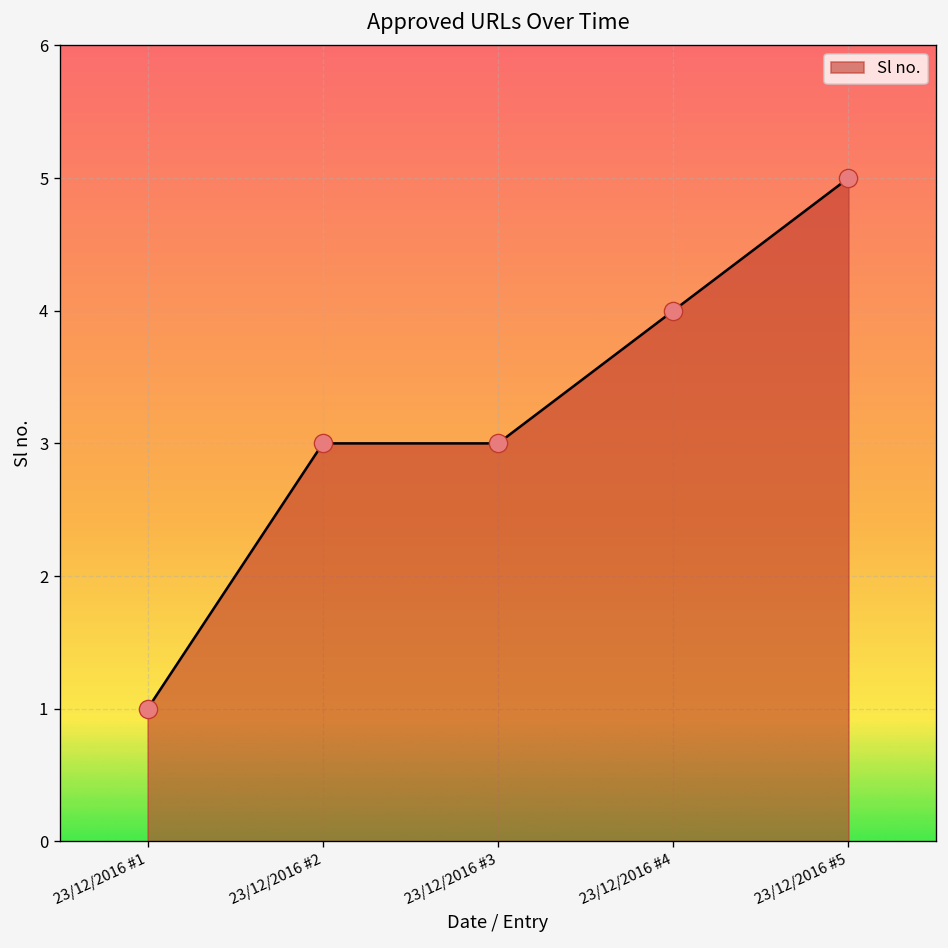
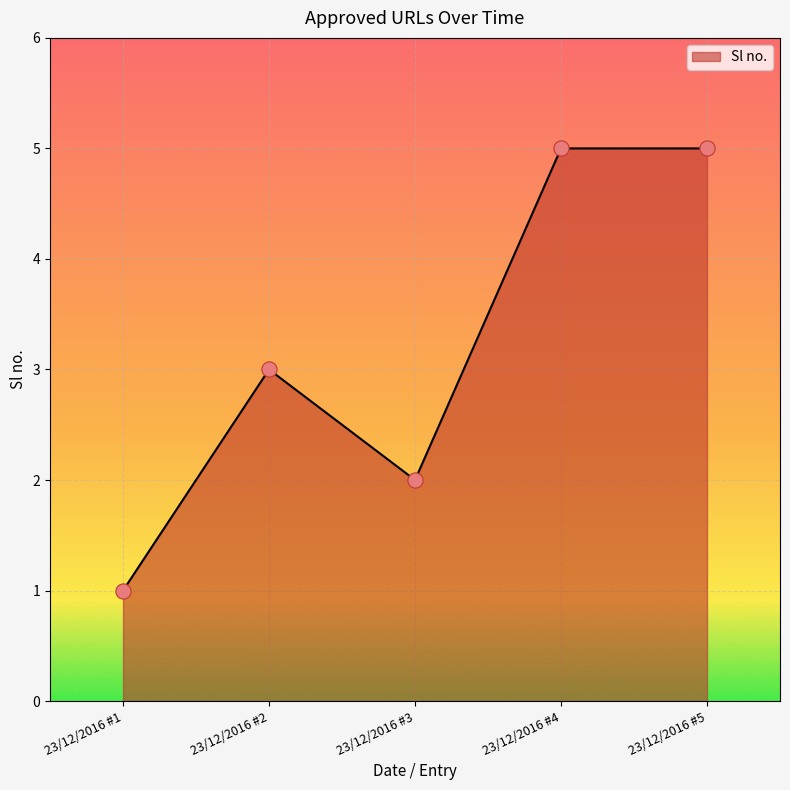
  {
    "23/12/2016 #1": 1,
    "23/12/2016 #2": 3,
-   "23/12/2016 #3": 3,
-   "23/12/2016 #4": 4,
+   "23/12/2016 #3": 2,
+   "23/12/2016 #4": 5,
    "23/12/2016 #5": 5
  }
